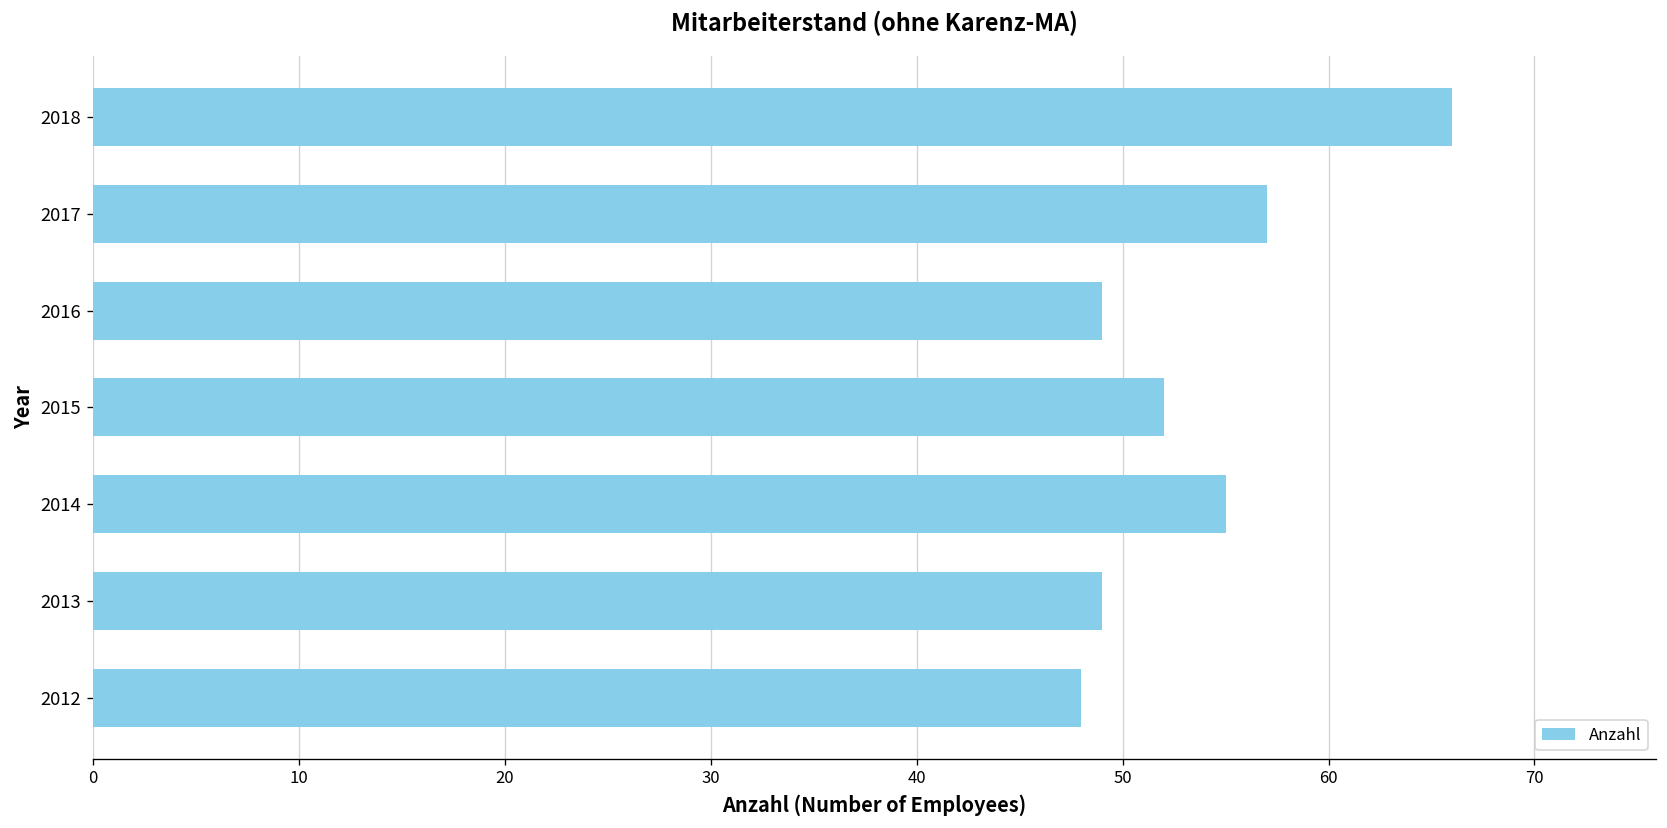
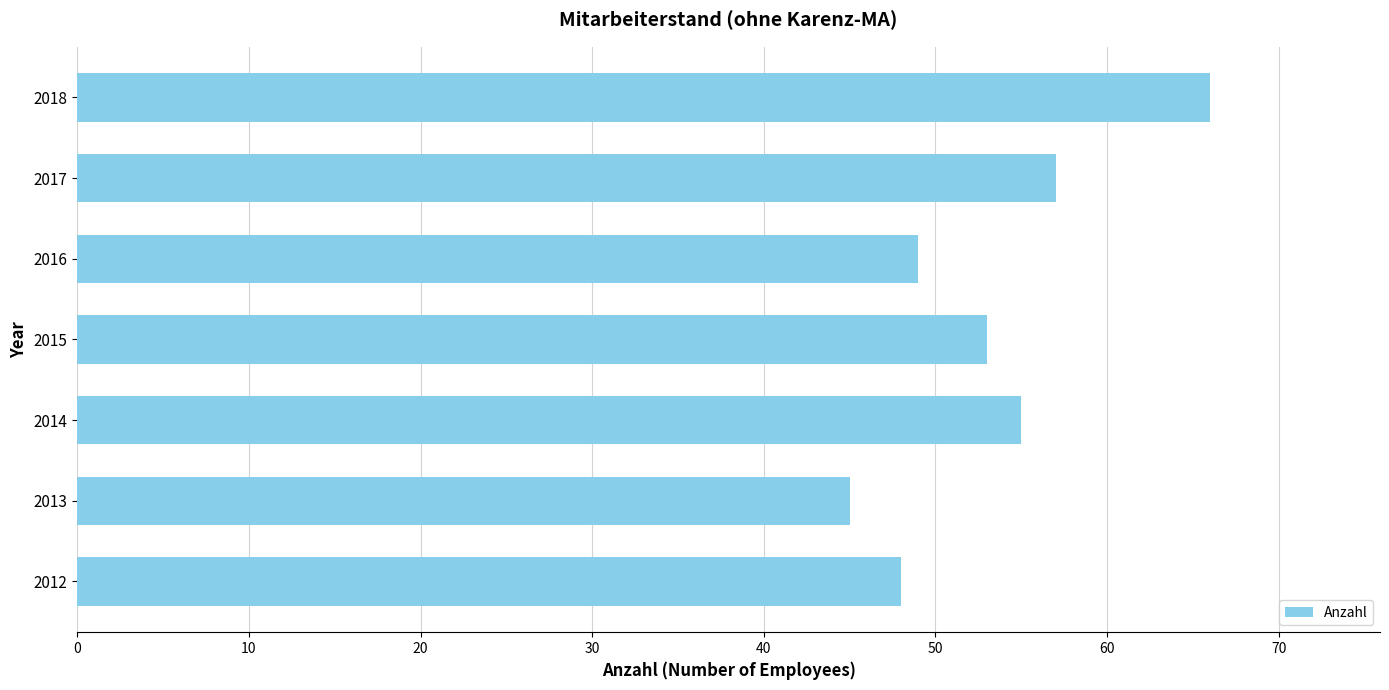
  {
    "2018": 66,
    "2017": 57,
    "2016": 49,
-   "2015": 52,
+   "2015": 53,
    "2014": 55,
-   "2013": 49,
+   "2013": 45,
    "2012": 48
  }
